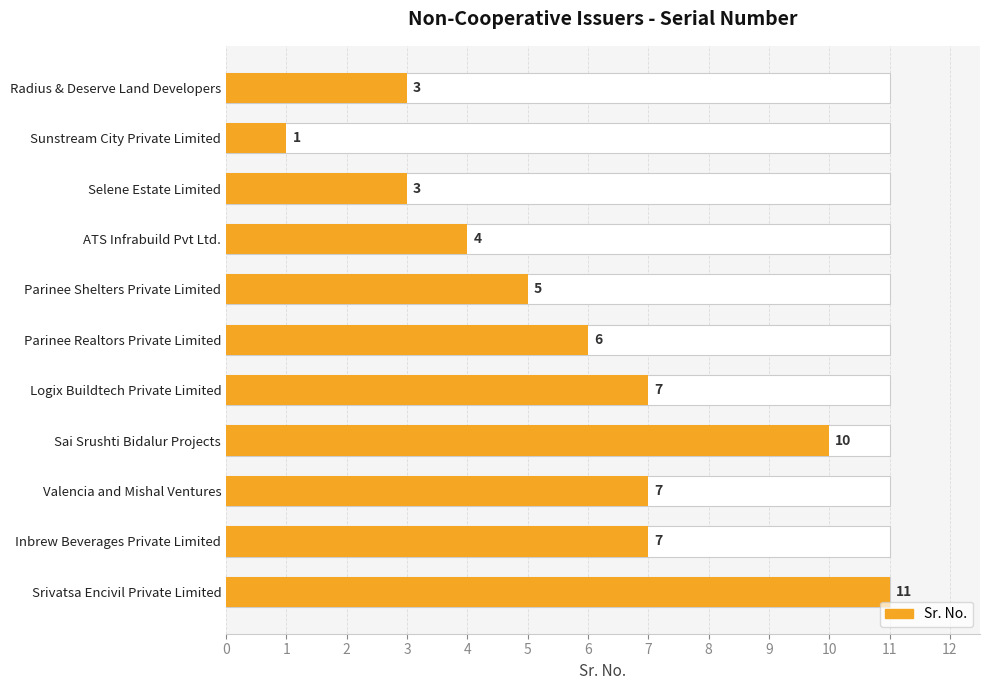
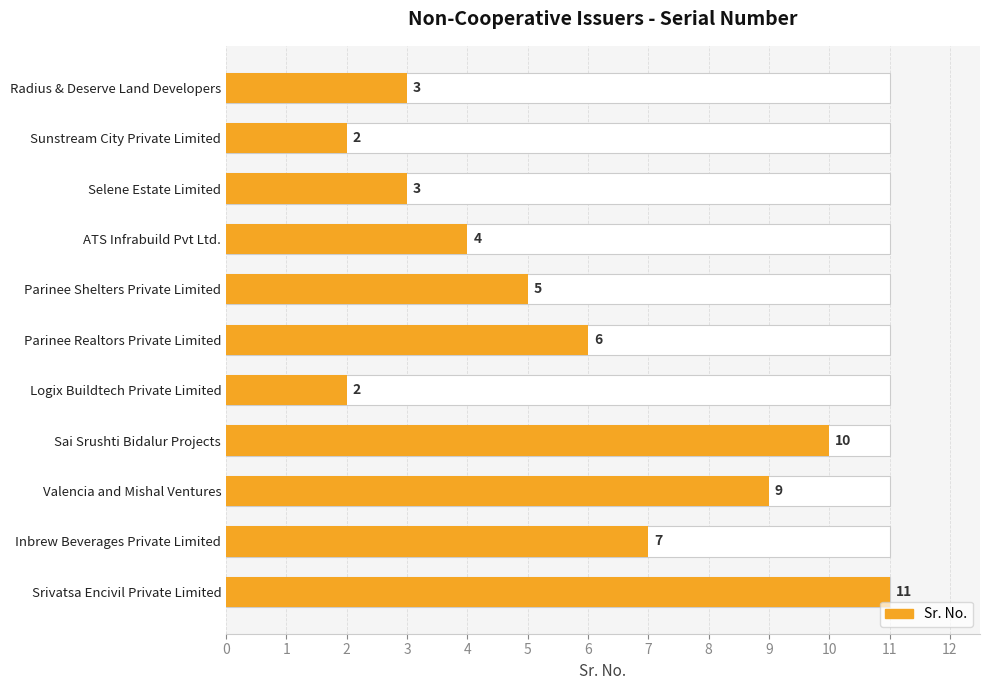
  {
    "Sr. No.": {
-     "Sunstream City Private Limited": 1,
-     "Logix Buildtech Private Limited": 7,
-     "Valencia and Mishal Ventures": 7,
+     "Sunstream City Private Limited": 2,
+     "Logix Buildtech Private Limited": 2,
+     "Valencia and Mishal Ventures": 9,
      "Srivatsa Encivil Private Limited": 11
    }
  }
